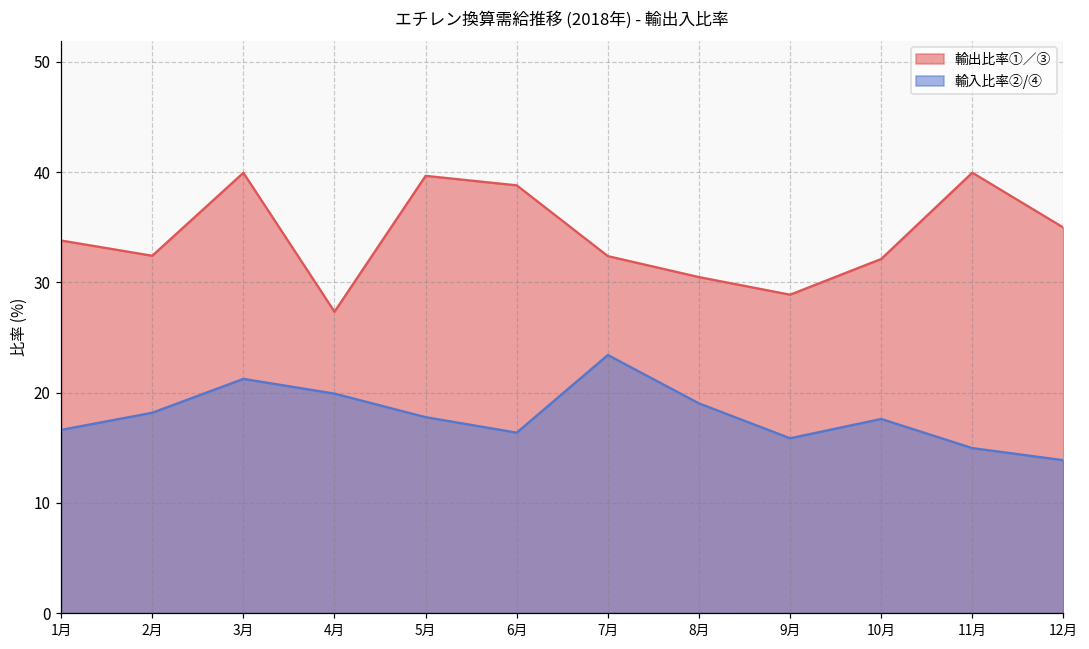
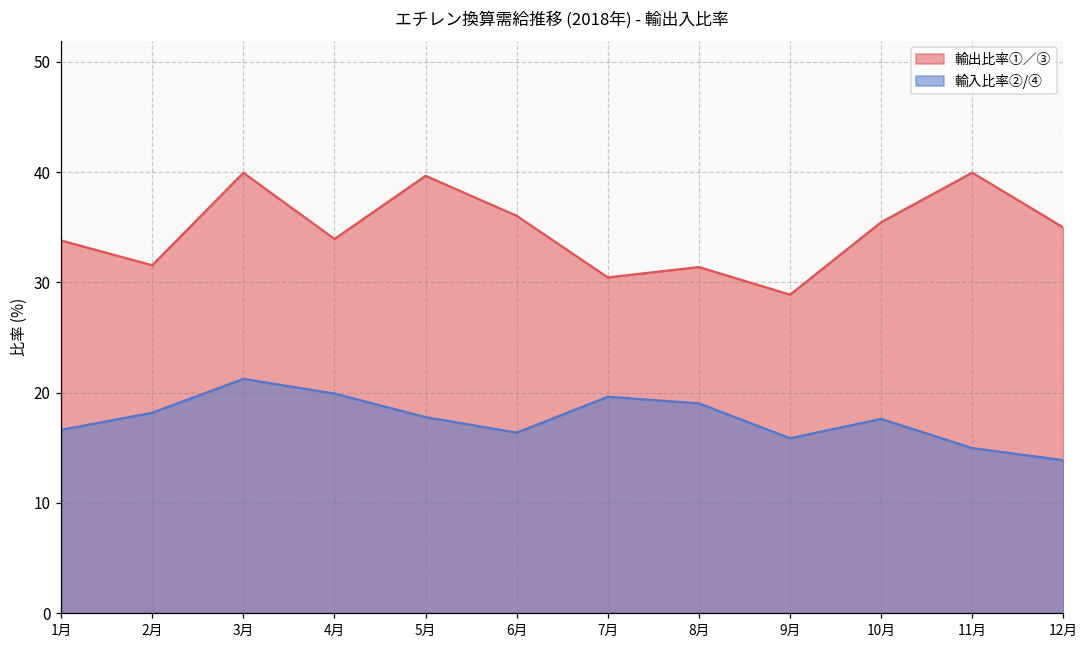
  {
    "輸出比率①／③": {
      "1月": 33.8,
-     "2月": 32.4,
+     "2月": 31.5,
      "3月": 39.9,
-     "4月": 27.3,
+     "4月": 33.9,
      "5月": 39.7,
-     "6月": 38.8,
-     "7月": 32.4,
-     "8月": 30.5,
+     "6月": 36.0,
+     "7月": 30.4,
+     "8月": 31.4,
      "9月": 28.9,
-     "10月": 32.1,
+     "10月": 35.5,
      "11月": 39.9,
      "12月": 35.0
    },
    "輸入比率②/④": {
      "1月": 16.6,
      "2月": 18.2,
      "3月": 21.2,
      "4月": 19.9,
      "5月": 17.8,
      "6月": 16.4,
-     "7月": 23.4,
+     "7月": 19.6,
      "8月": 19.0,
      "9月": 15.9,
      "10月": 17.6,
      "11月": 15.0,
      "12月": 13.9
    }
  }
